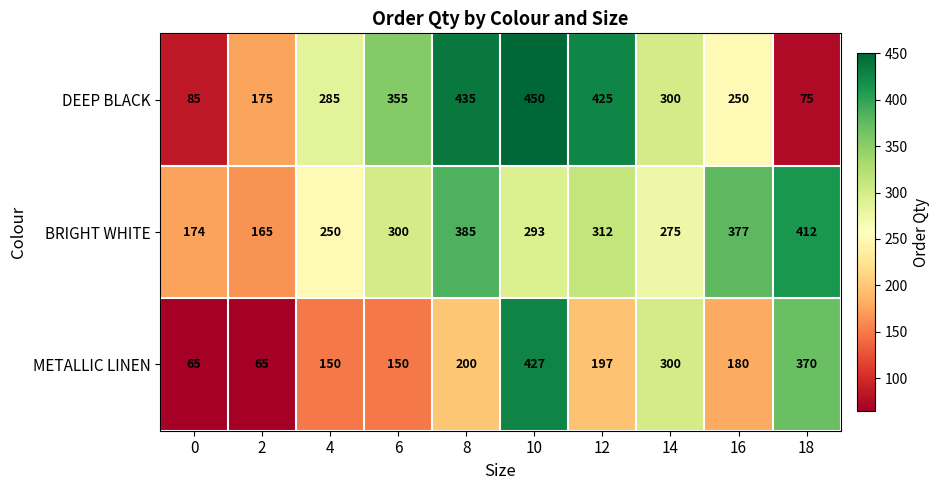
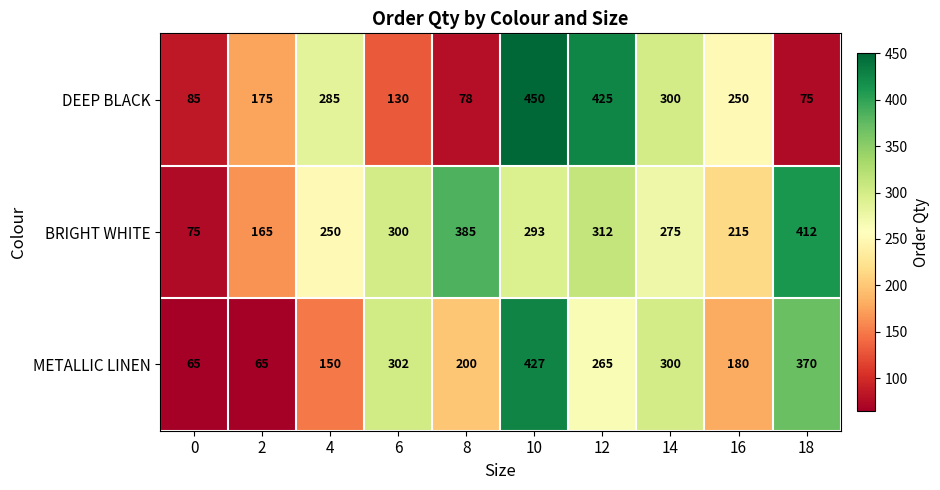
  {
    "DEEP BLACK": {
      "0": 85,
      "2": 175,
      "4": 285,
-     "6": 355,
-     "8": 435,
+     "6": 130,
+     "8": 78,
      "10": 450,
      "12": 425,
      "14": 300,
      "16": 250,
      "18": 75
    },
    "BRIGHT WHITE": {
-     "0": 174,
+     "0": 75,
      "2": 165,
      "4": 250,
      "6": 300,
      "8": 385,
      "10": 293,
      "12": 312,
      "14": 275,
-     "16": 377,
+     "16": 215,
      "18": 412
    },
    "METALLIC LINEN": {
      "0": 65,
      "2": 65,
      "4": 150,
-     "6": 150,
+     "6": 302,
      "8": 200,
      "10": 427,
-     "12": 197,
+     "12": 265,
      "14": 300,
      "16": 180,
      "18": 370
    }
  }
